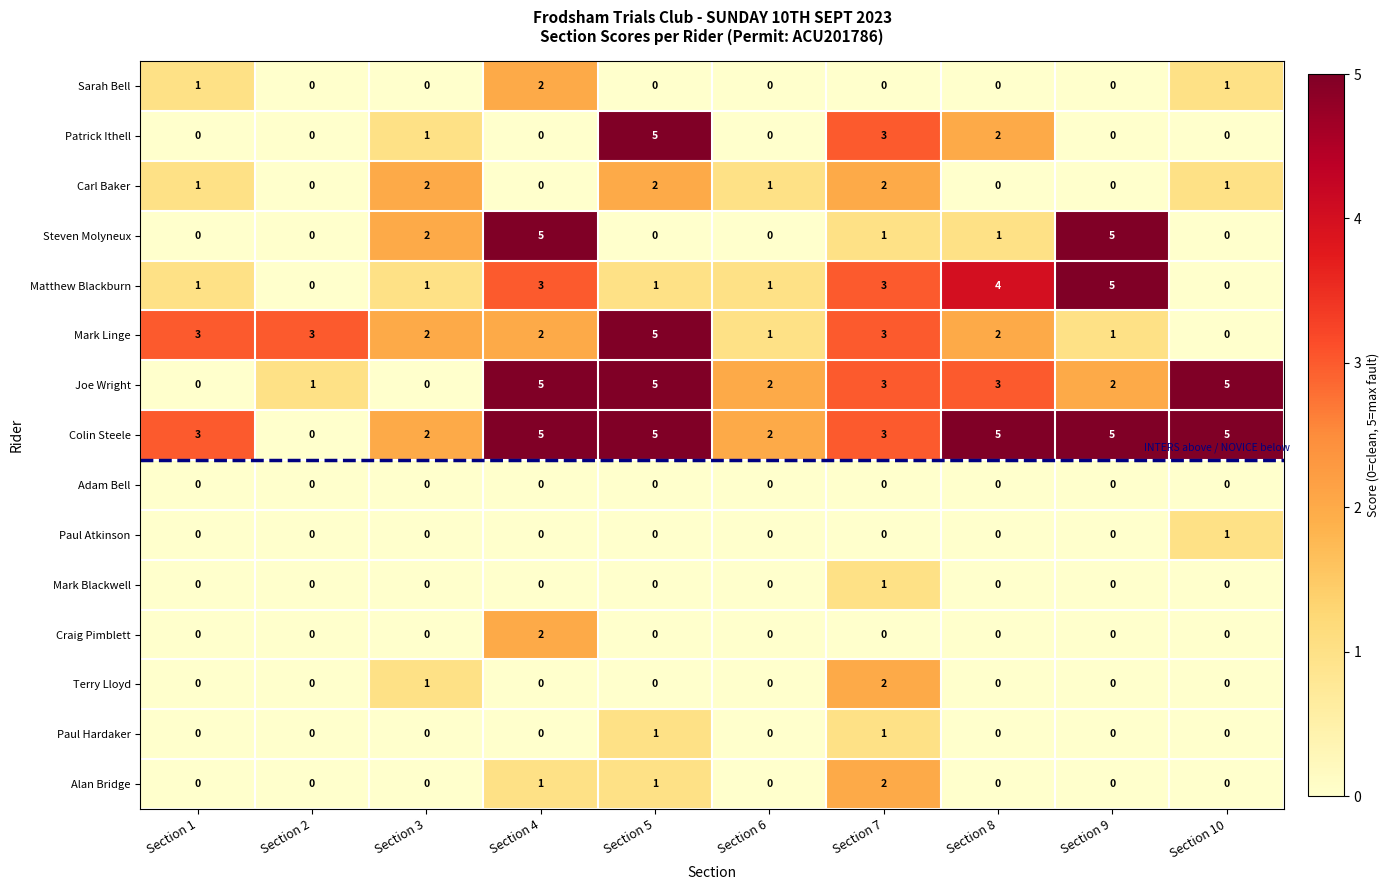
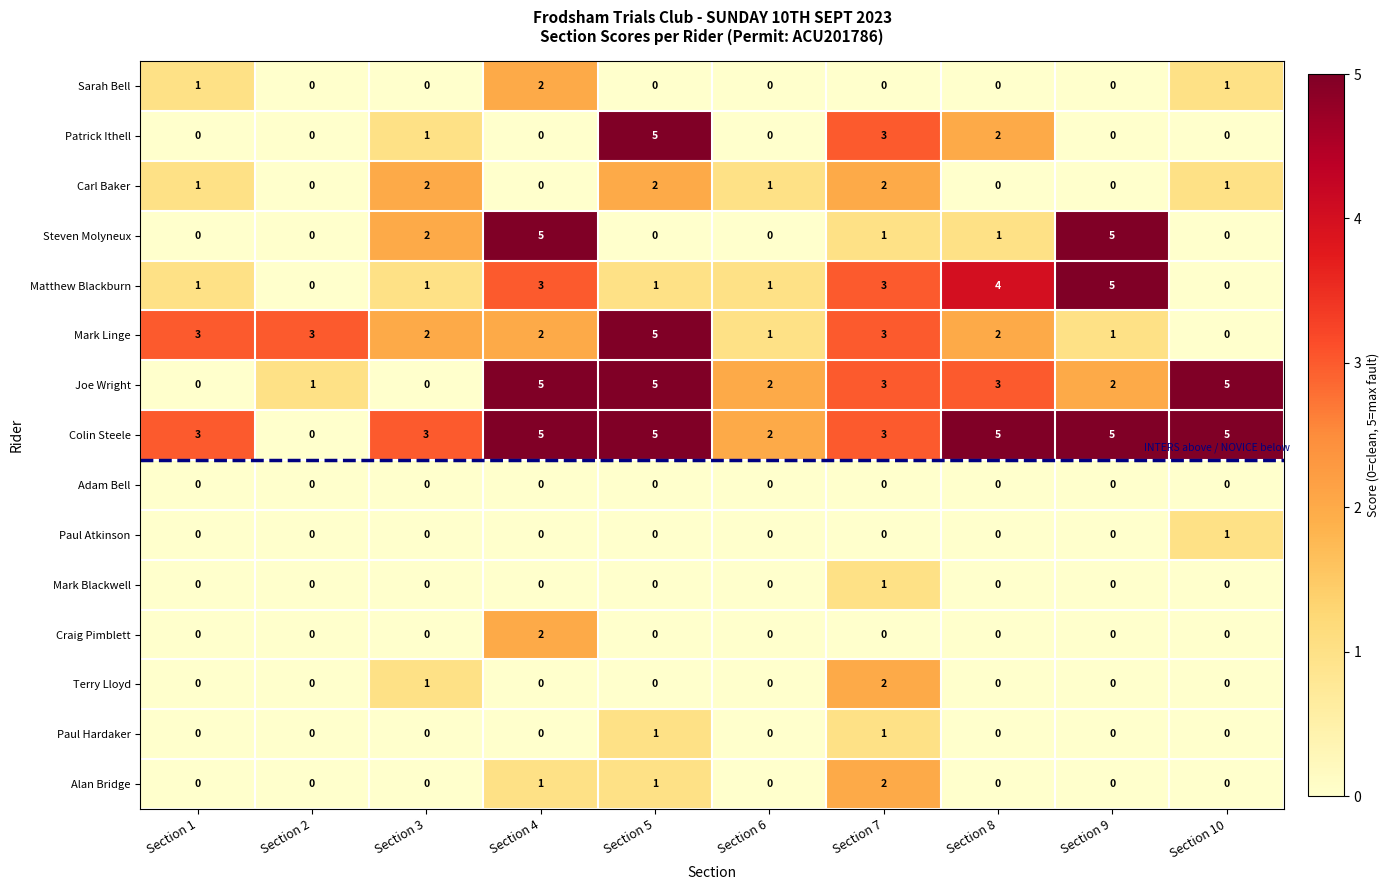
  {
    "Sarah Bell": {
      "Section 1": 1,
      "Section 2": 0,
      "Section 3": 0,
      "Section 4": 2,
      "Section 5": 0,
      "Section 6": 0,
      "Section 7": 0,
      "Section 8": 0,
      "Section 9": 0,
      "Section 10": 1
    },
    "Patrick Ithell": {
      "Section 1": 0,
      "Section 2": 0,
      "Section 3": 1,
      "Section 4": 0,
      "Section 5": 5,
      "Section 6": 0,
      "Section 7": 3,
      "Section 8": 2,
      "Section 9": 0,
      "Section 10": 0
    },
    "Carl Baker": {
      "Section 1": 1,
      "Section 2": 0,
      "Section 3": 2,
      "Section 4": 0,
      "Section 5": 2,
      "Section 6": 1,
      "Section 7": 2,
      "Section 8": 0,
      "Section 9": 0,
      "Section 10": 1
    },
    "Steven Molyneux": {
      "Section 1": 0,
      "Section 2": 0,
      "Section 3": 2,
      "Section 4": 5,
      "Section 5": 0,
      "Section 6": 0,
      "Section 7": 1,
      "Section 8": 1,
      "Section 9": 5,
      "Section 10": 0
    },
    "Matthew Blackburn": {
      "Section 1": 1,
      "Section 2": 0,
      "Section 3": 1,
      "Section 4": 3,
      "Section 5": 1,
      "Section 6": 1,
      "Section 7": 3,
      "Section 8": 4,
      "Section 9": 5,
      "Section 10": 0
    },
    "Mark Linge": {
      "Section 1": 3,
      "Section 2": 3,
      "Section 3": 2,
      "Section 4": 2,
      "Section 5": 5,
      "Section 6": 1,
      "Section 7": 3,
      "Section 8": 2,
      "Section 9": 1,
      "Section 10": 0
    },
    "Joe Wright": {
      "Section 1": 0,
      "Section 2": 1,
      "Section 3": 0,
      "Section 4": 5,
      "Section 5": 5,
      "Section 6": 2,
      "Section 7": 3,
      "Section 8": 3,
      "Section 9": 2,
      "Section 10": 5
    },
    "Colin Steele": {
      "Section 1": 3,
      "Section 2": 0,
-     "Section 3": 2,
+     "Section 3": 3,
      "Section 4": 5,
      "Section 5": 5,
      "Section 6": 2,
      "Section 7": 3,
      "Section 8": 5,
      "Section 9": 5
    },
    "Adam Bell": {
      "Section 1": 0,
      "Section 2": 0,
      "Section 3": 0,
      "Section 4": 0,
      "Section 5": 0,
      "Section 6": 0,
      "Section 7": 0,
      "Section 8": 0,
      "Section 9": 0,
      "Section 10": 0
    },
    "Paul Atkinson": {
      "Section 1": 0,
      "Section 2": 0,
      "Section 3": 0,
      "Section 4": 0,
      "Section 5": 0,
      "Section 6": 0,
      "Section 7": 0,
      "Section 8": 0,
      "Section 9": 0,
      "Section 10": 1
    },
    "Mark Blackwell": {
      "Section 1": 0,
      "Section 2": 0,
      "Section 3": 0,
      "Section 4": 0,
      "Section 5": 0,
      "Section 6": 0,
      "Section 7": 1,
      "Section 8": 0,
      "Section 9": 0,
      "Section 10": 0
    },
    "Craig Pimblett": {
      "Section 1": 0,
      "Section 2": 0,
      "Section 3": 0,
      "Section 4": 2,
      "Section 5": 0,
      "Section 6": 0,
      "Section 7": 0,
      "Section 8": 0,
      "Section 9": 0,
      "Section 10": 0
    },
    "Terry Lloyd": {
      "Section 1": 0,
      "Section 2": 0,
      "Section 3": 1,
      "Section 4": 0,
      "Section 5": 0,
      "Section 6": 0,
      "Section 7": 2,
      "Section 8": 0,
      "Section 9": 0,
      "Section 10": 0
    },
    "Paul Hardaker": {
      "Section 1": 0,
      "Section 2": 0,
      "Section 3": 0,
      "Section 4": 0,
      "Section 5": 1,
      "Section 6": 0,
      "Section 7": 1,
      "Section 8": 0,
      "Section 9": 0,
      "Section 10": 0
    },
    "Alan Bridge": {
      "Section 1": 0,
      "Section 2": 0,
      "Section 3": 0,
      "Section 4": 1,
      "Section 5": 1,
      "Section 6": 0,
      "Section 7": 2,
      "Section 8": 0,
      "Section 9": 0,
      "Section 10": 0
    }
  }
